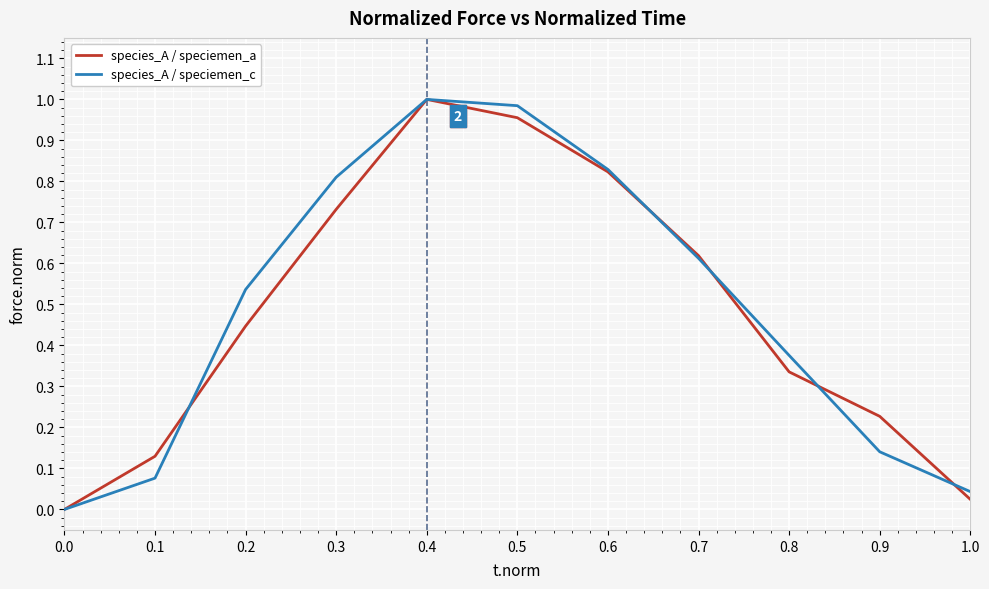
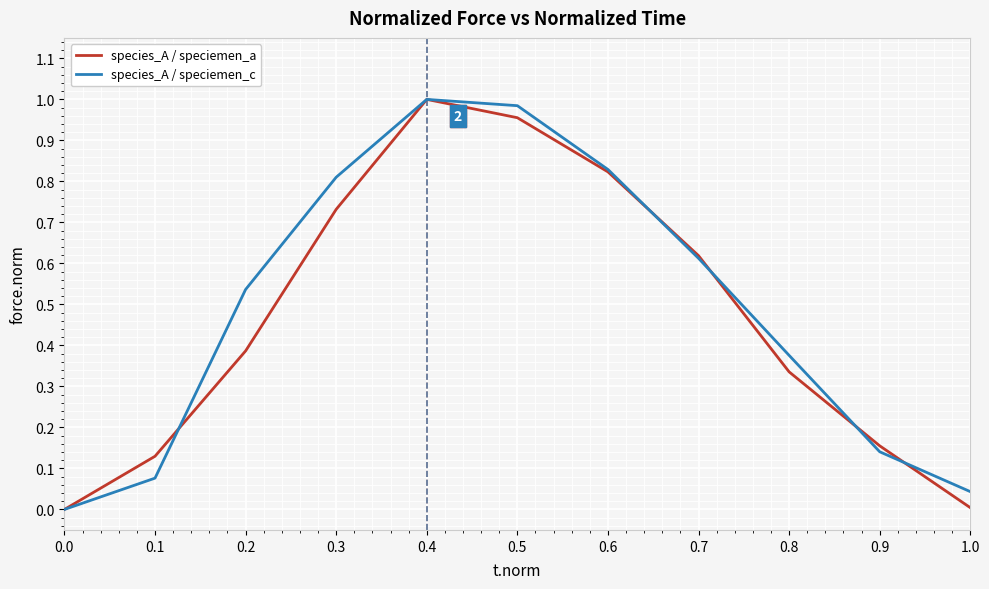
  {
    "species_A / speciemen_a": {
      "0.1": 0.13,
-     "0.2": 0.45,
+     "0.2": 0.39,
      "0.3": 0.73,
      "0.5": 0.96,
      "0.7": 0.62,
      "0.8": 0.34,
-     "0.9": 0.23,
-     "1.0": 0.02
+     "0.9": 0.16,
+     "1.0": 0.00
    },
    "species_A / speciemen_c": {
      "0.1": 0.08,
      "0.2": 0.54,
      "0.3": 0.81,
      "0.5": 0.98,
      "0.7": 0.61,
      "0.8": 0.38,
      "0.9": 0.14,
      "1.0": 0.04
    }
  }
